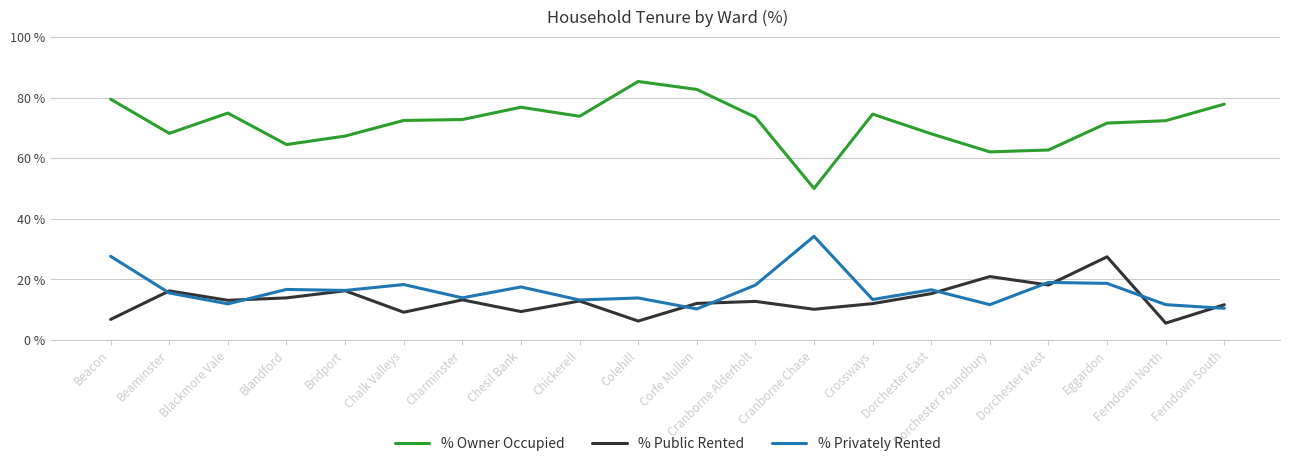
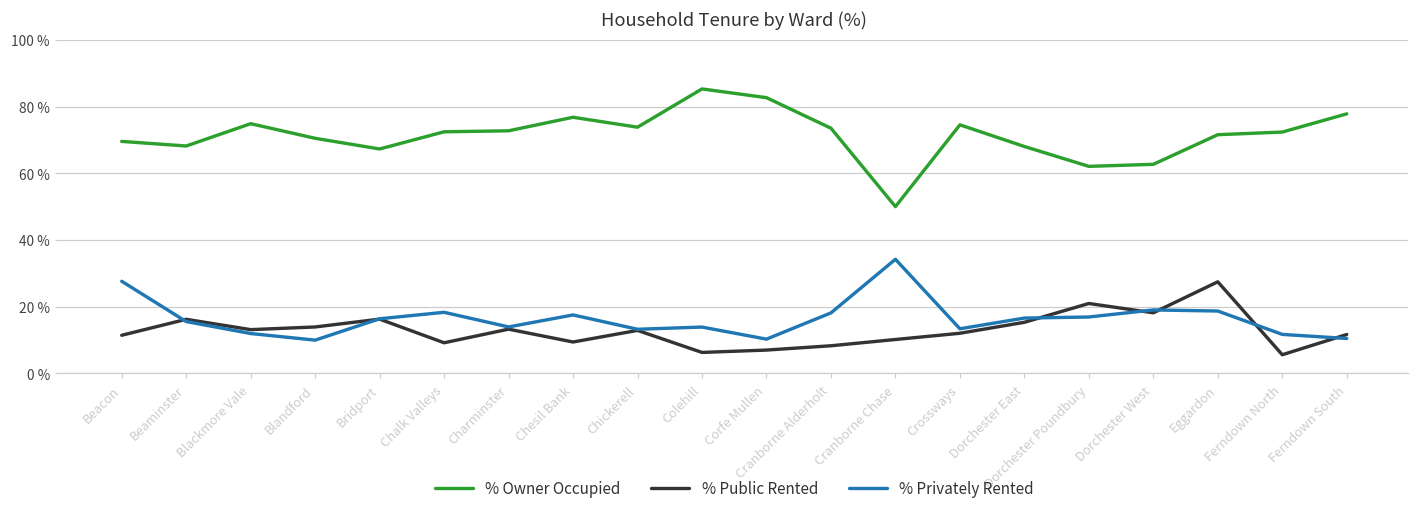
  {
    "% Owner Occupied": {
-     "Beacon": "80 %",
+     "Beacon": "70 %",
      "Beaminster": "68 %",
      "Blackmore Vale": "75 %",
-     "Blandford": "65 %",
+     "Blandford": "71 %",
      "Bridport": "67 %",
      "Chalk Valleys": "72 %",
      "Charminster": "73 %",
      "Chesil Bank": "77 %",
      "Chickerell": "74 %",
      "Colehill": "85 %",
      "Corfe Mullen": "83 %",
      "Cranborne Alderholt": "74 %",
      "Cranborne Chase": "50 %",
      "Crossways": "75 %",
      "Dorchester East": "68 %",
      "Dorchester Poundbury": "62 %",
      "Dorchester West": "63 %",
      "Eggardon": "72 %",
      "Ferndown North": "72 %",
      "Ferndown South": "78 %"
    },
    "% Public Rented": {
-     "Beacon": "7 %",
+     "Beacon": "11 %",
      "Blackmore Vale": "13 %",
      "Blandford": "14 %",
      "Chalk Valleys": "9 %",
      "Chesil Bank": "9 %",
      "Colehill": "6 %",
-     "Corfe Mullen": "12 %",
-     "Cranborne Alderholt": "13 %",
+     "Corfe Mullen": "7 %",
+     "Cranborne Alderholt": "8 %",
      "Cranborne Chase": "10 %",
      "Crossways": "12 %",
      "Dorchester East": "15 %",
      "Dorchester Poundbury": "21 %",
      "Dorchester West": "18 %",
      "Eggardon": "27 %",
      "Ferndown North": "6 %",
      "Ferndown South": "12 %"
    },
    "% Privately Rented": {
      "Beacon": "28 %",
      "Blackmore Vale": "12 %",
-     "Blandford": "17 %",
+     "Blandford": "10 %",
      "Chalk Valleys": "18 %",
      "Chesil Bank": "18 %",
      "Colehill": "14 %",
      "Corfe Mullen": "10 %",
      "Cranborne Alderholt": "18 %",
      "Cranborne Chase": "34 %",
      "Crossways": "13 %",
      "Dorchester East": "17 %",
-     "Dorchester Poundbury": "12 %",
+     "Dorchester Poundbury": "17 %",
      "Dorchester West": "19 %",
      "Eggardon": "19 %",
      "Ferndown North": "12 %",
      "Ferndown South": "10 %"
    }
  }
